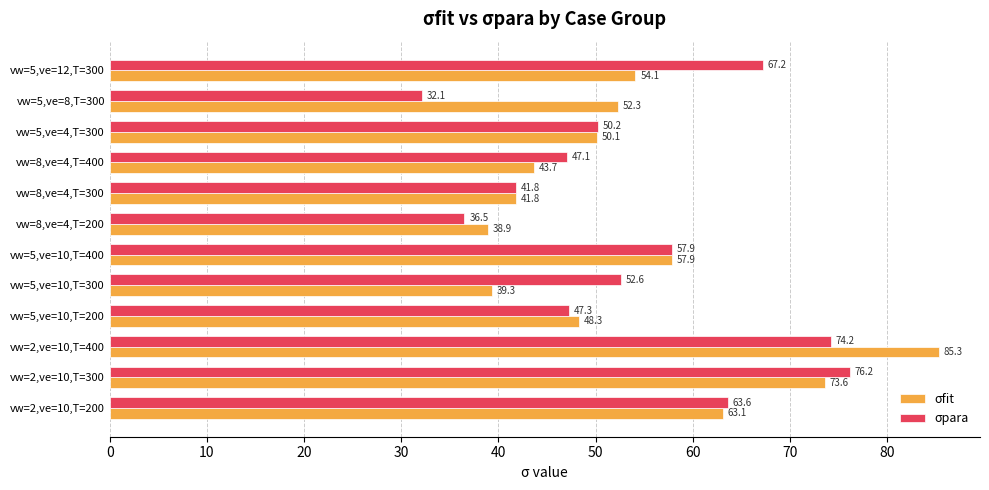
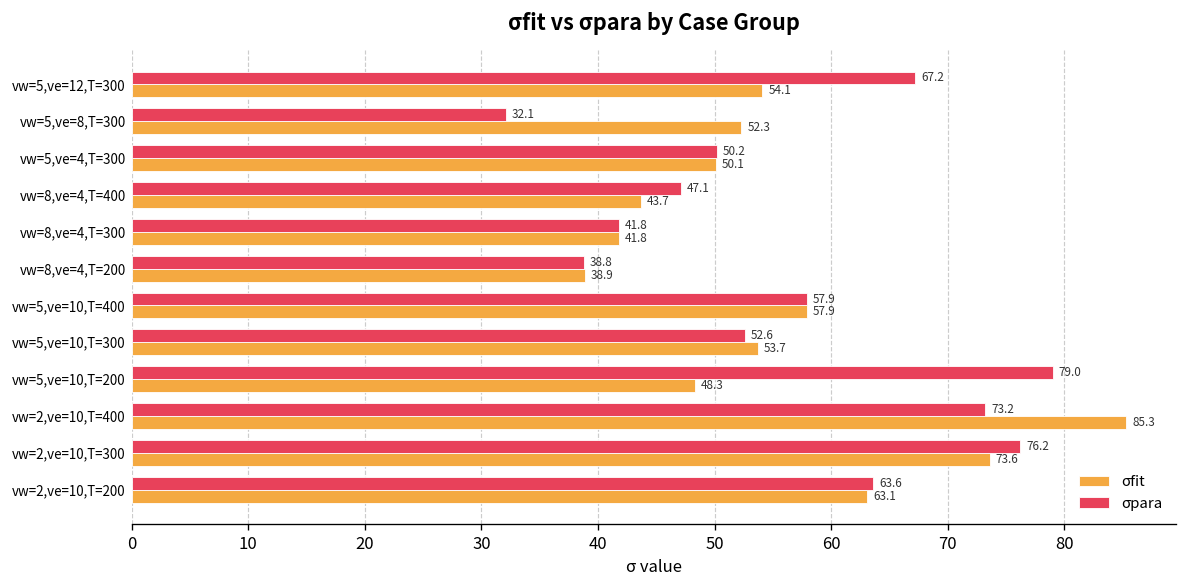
  {
    "σfit": {
      "vw=5,ve=12,T=300": 54.1,
      "vw=5,ve=8,T=300": 52.3,
      "vw=5,ve=4,T=300": 50.1,
      "vw=8,ve=4,T=400": 43.7,
      "vw=8,ve=4,T=300": 41.8,
      "vw=8,ve=4,T=200": 38.9,
      "vw=5,ve=10,T=400": 57.9,
-     "vw=5,ve=10,T=300": 39.3,
+     "vw=5,ve=10,T=300": 53.7,
      "vw=5,ve=10,T=200": 48.3,
      "vw=2,ve=10,T=400": 85.3,
      "vw=2,ve=10,T=300": 73.6,
      "vw=2,ve=10,T=200": 63.1
    },
    "σpara": {
      "vw=5,ve=12,T=300": 67.2,
      "vw=5,ve=8,T=300": 32.1,
      "vw=5,ve=4,T=300": 50.2,
      "vw=8,ve=4,T=400": 47.1,
      "vw=8,ve=4,T=300": 41.8,
-     "vw=8,ve=4,T=200": 36.5,
+     "vw=8,ve=4,T=200": 38.8,
      "vw=5,ve=10,T=400": 57.9,
      "vw=5,ve=10,T=300": 52.6,
-     "vw=5,ve=10,T=200": 47.3,
-     "vw=2,ve=10,T=400": 74.2,
+     "vw=5,ve=10,T=200": 79.0,
+     "vw=2,ve=10,T=400": 73.2,
      "vw=2,ve=10,T=300": 76.2,
      "vw=2,ve=10,T=200": 63.6
    }
  }
